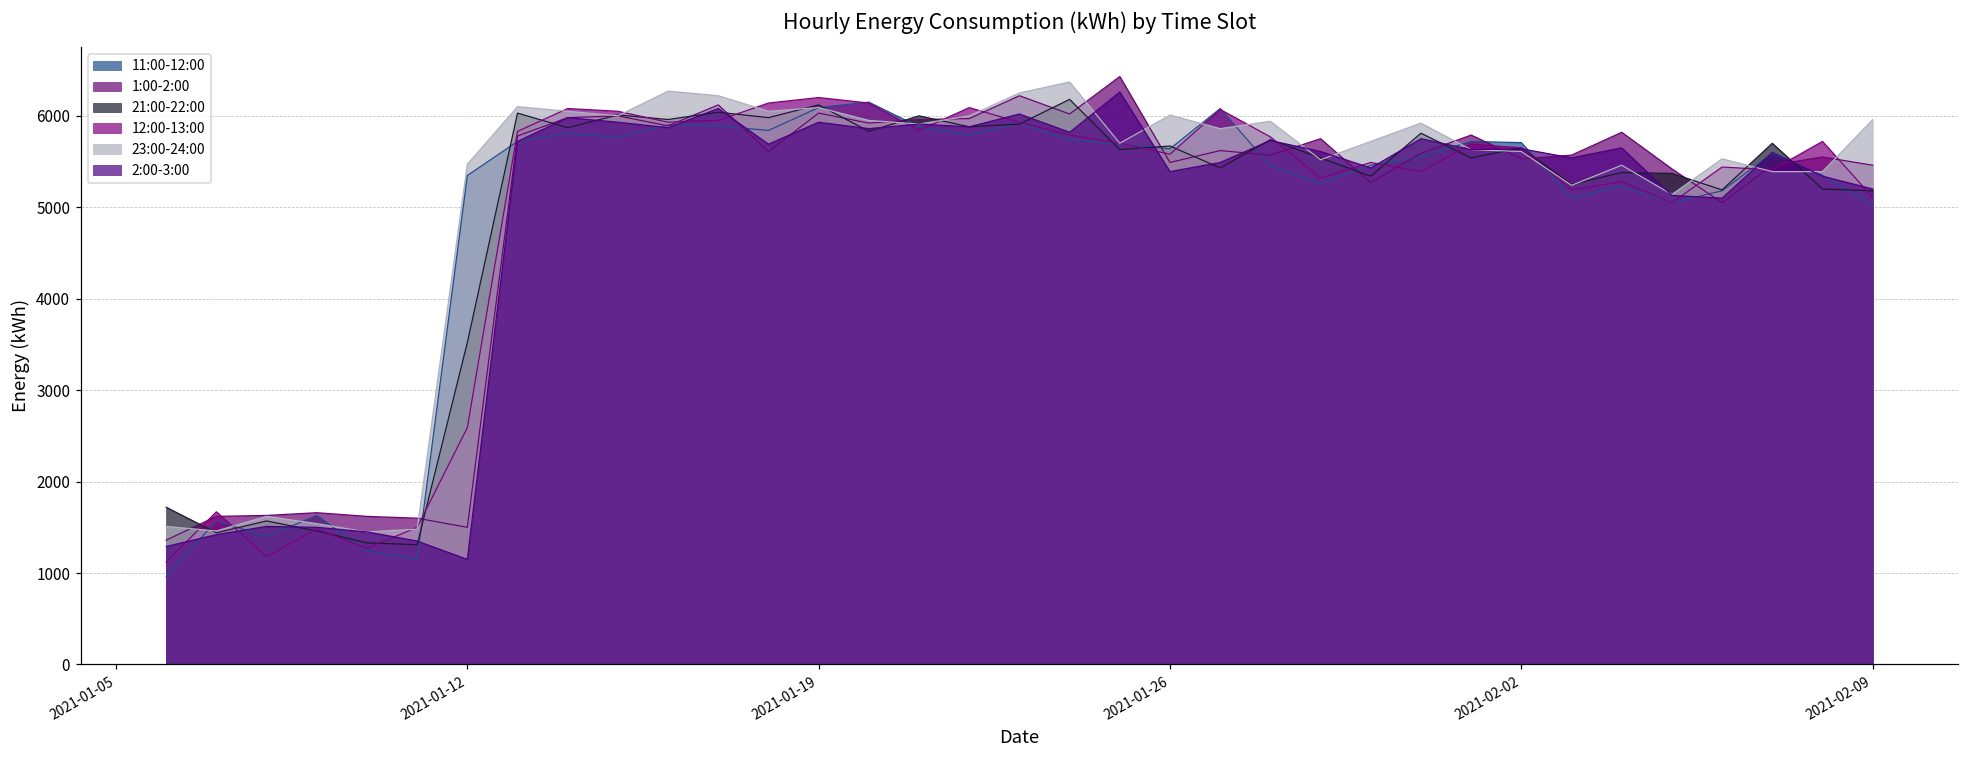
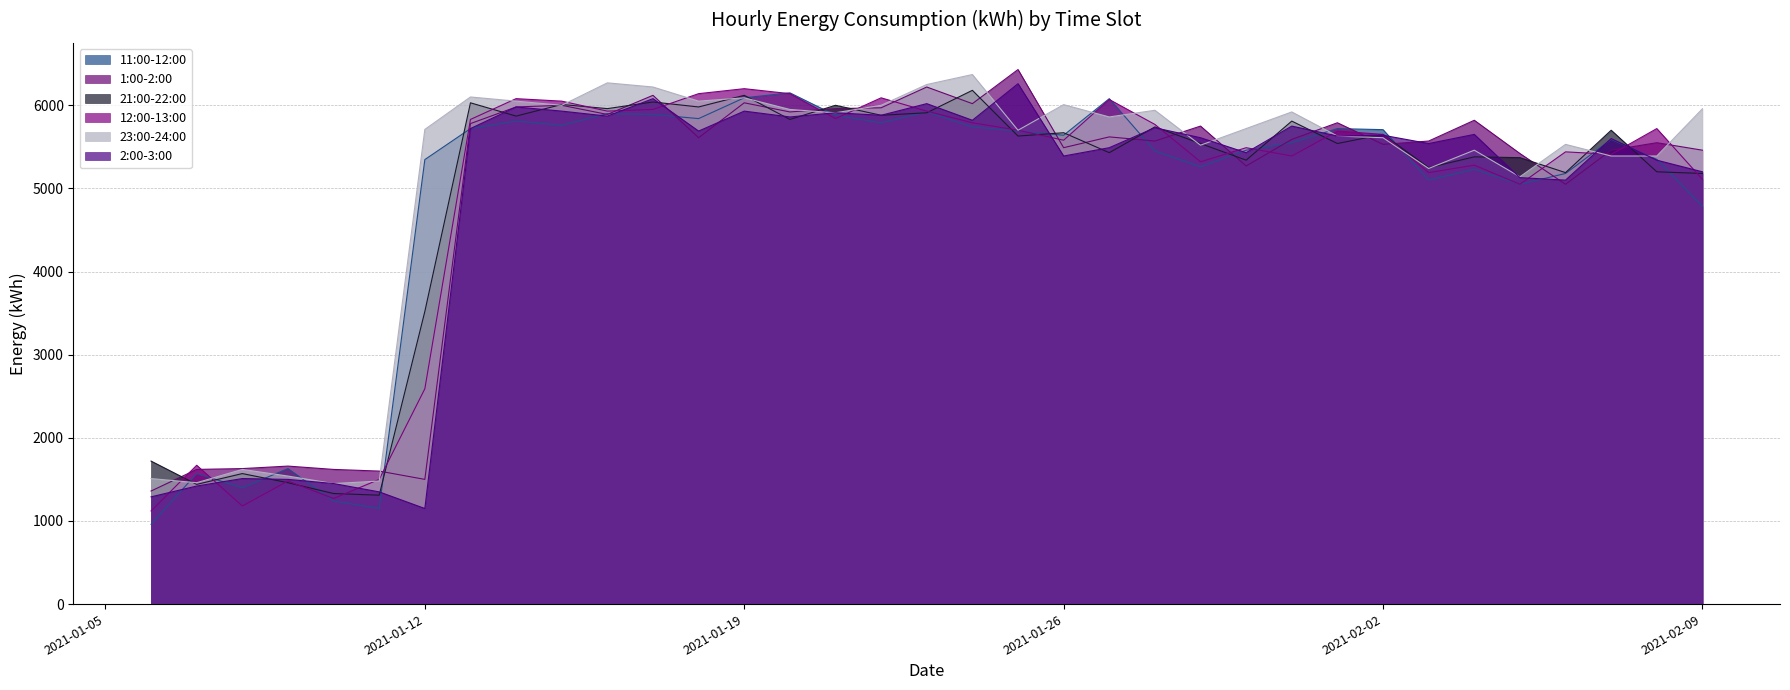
  {
    "11:00-12:00": {
      "2021-01-12": 5300,
      "2021-02-02": 5700,
-     "2021-02-09": 5000
+     "2021-02-09": 4800
    },
    "21:00-22:00": {
      "2021-01-12": 3500
    },
    "23:00-24:00": {
-     "2021-01-12": 5500,
+     "2021-01-12": 5700,
      "2021-01-26": 6000,
      "2021-02-09": 6000
    }
  }
